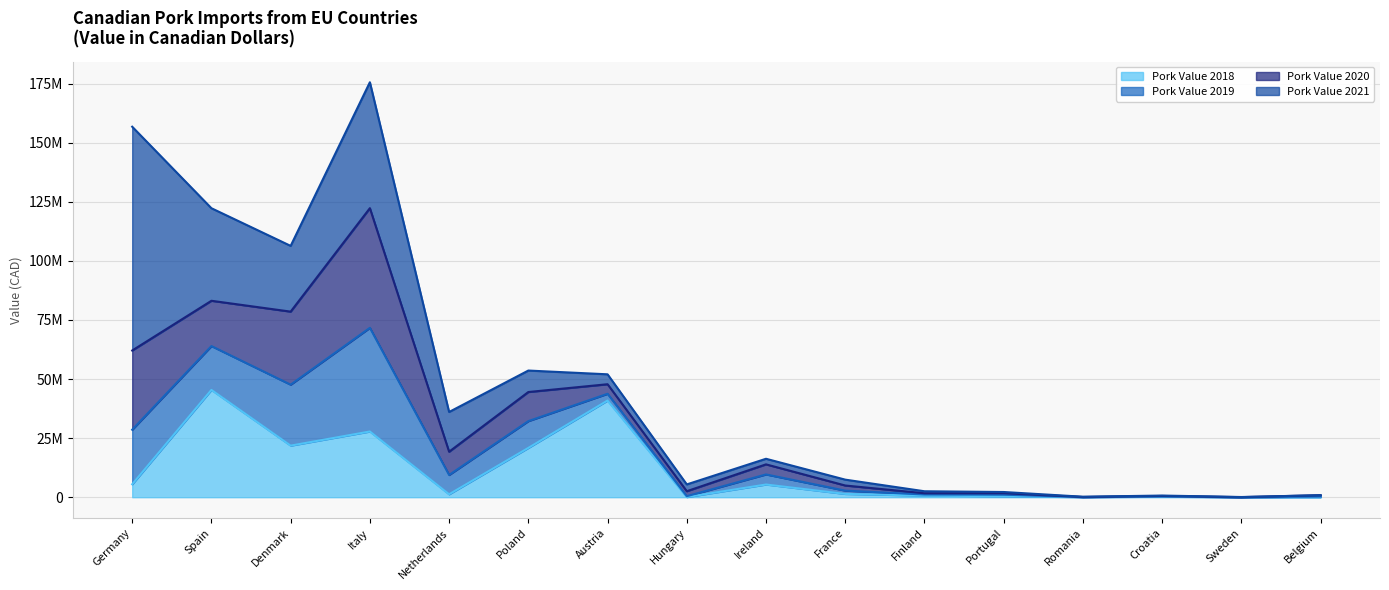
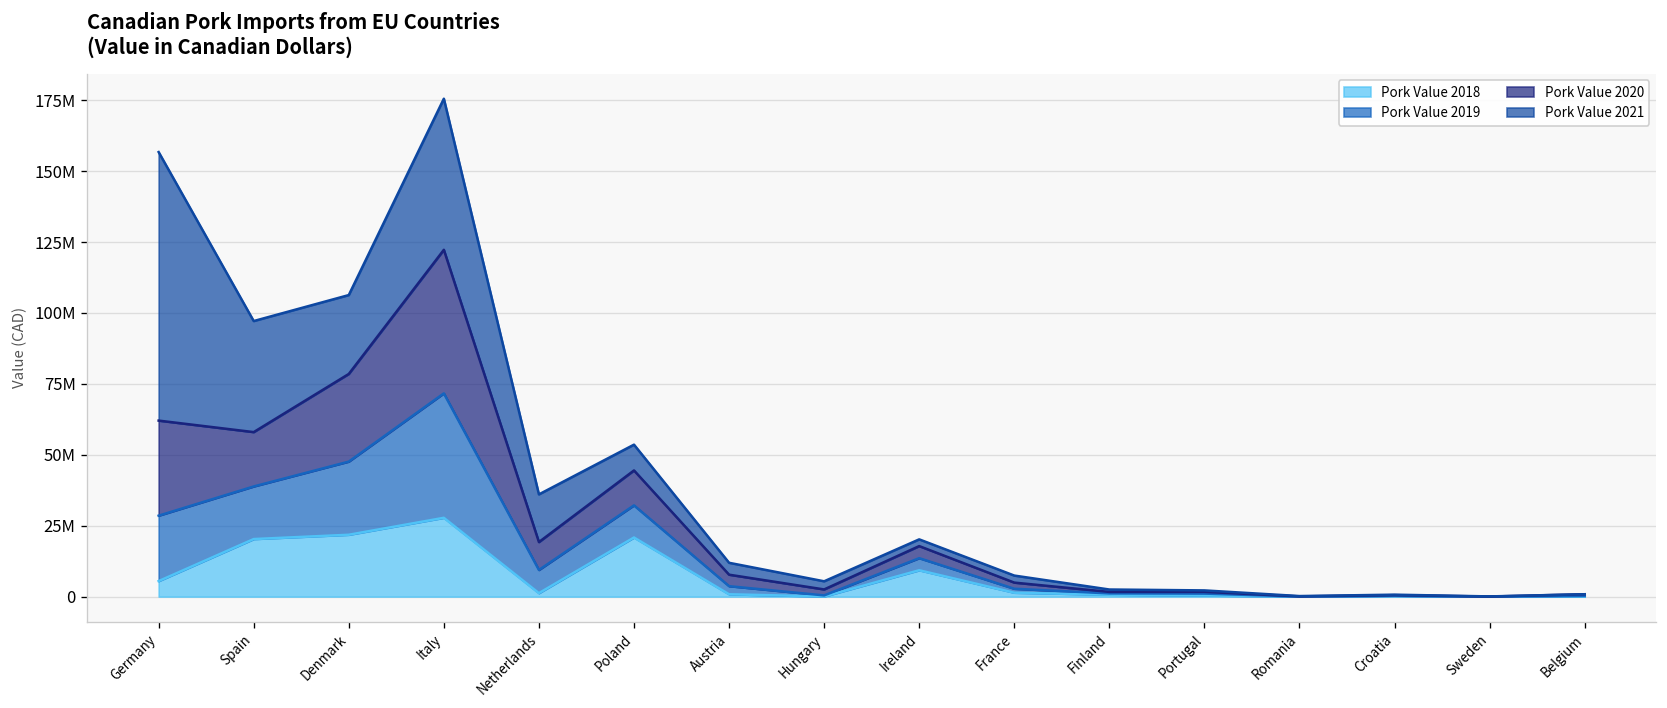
  {
    "Pork Value 2018": {
      "Germany": 5000000,
-     "Spain": 45000000,
+     "Spain": 20000000,
      "Denmark": 22000000,
      "Italy": 28000000,
      "Netherlands": 1000000,
      "Poland": 21000000,
-     "Austria": 41000000,
-     "Ireland": 5000000,
+     "Austria": 1000000,
+     "Ireland": 9000000,
      "France": 1000000
    }
  }
